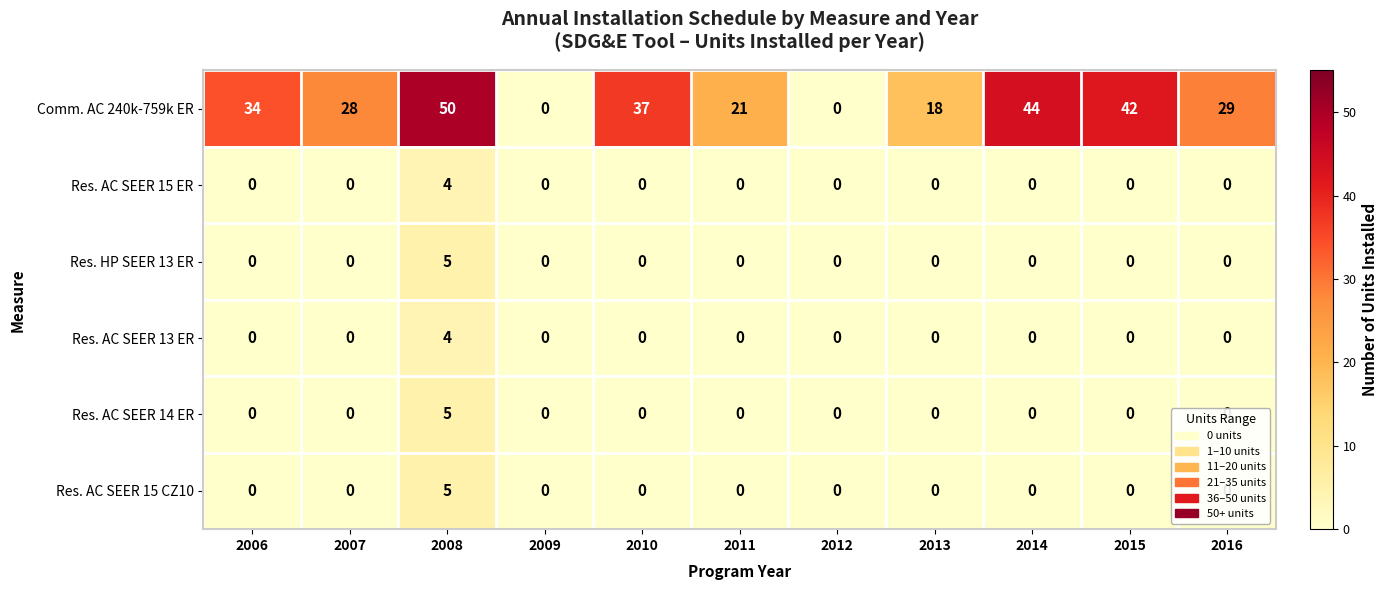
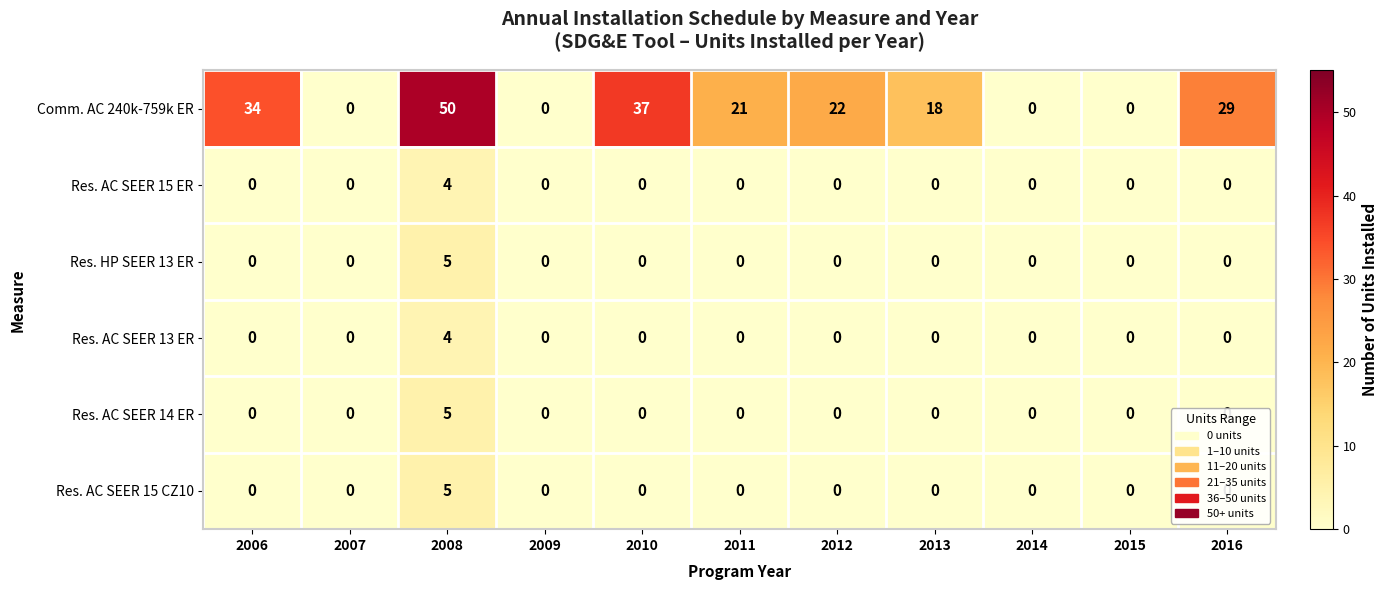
  {
    "Comm. AC 240k-759k ER": {
      "2006": 34,
-     "2007": 28,
+     "2007": 0,
      "2008": 50,
      "2009": 0,
      "2010": 37,
      "2011": 21,
-     "2012": 0,
+     "2012": 22,
      "2013": 18,
-     "2014": 44,
-     "2015": 42,
+     "2014": 0,
+     "2015": 0,
      "2016": 29
    },
    "Res. AC SEER 15 ER": {
      "2006": 0,
      "2007": 0,
      "2008": 4,
      "2009": 0,
      "2010": 0,
      "2011": 0,
      "2012": 0,
      "2013": 0,
      "2014": 0,
      "2015": 0,
      "2016": 0
    },
    "Res. HP SEER 13 ER": {
      "2006": 0,
      "2007": 0,
      "2008": 5,
      "2009": 0,
      "2010": 0,
      "2011": 0,
      "2012": 0,
      "2013": 0,
      "2014": 0,
      "2015": 0,
      "2016": 0
    },
    "Res. AC SEER 13 ER": {
      "2006": 0,
      "2007": 0,
      "2008": 4,
      "2009": 0,
      "2010": 0,
      "2011": 0,
      "2012": 0,
      "2013": 0,
      "2014": 0,
      "2015": 0,
      "2016": 0
    },
    "Res. AC SEER 14 ER": {
      "2006": 0,
      "2007": 0,
      "2008": 5,
      "2009": 0,
      "2010": 0,
      "2011": 0,
      "2012": 0,
      "2013": 0,
      "2014": 0,
      "2015": 0
    },
    "Res. AC SEER 15 CZ10": {
      "2006": 0,
      "2007": 0,
      "2008": 5,
      "2009": 0,
      "2010": 0,
      "2011": 0,
      "2012": 0,
      "2013": 0,
      "2014": 0,
      "2015": 0
    }
  }
